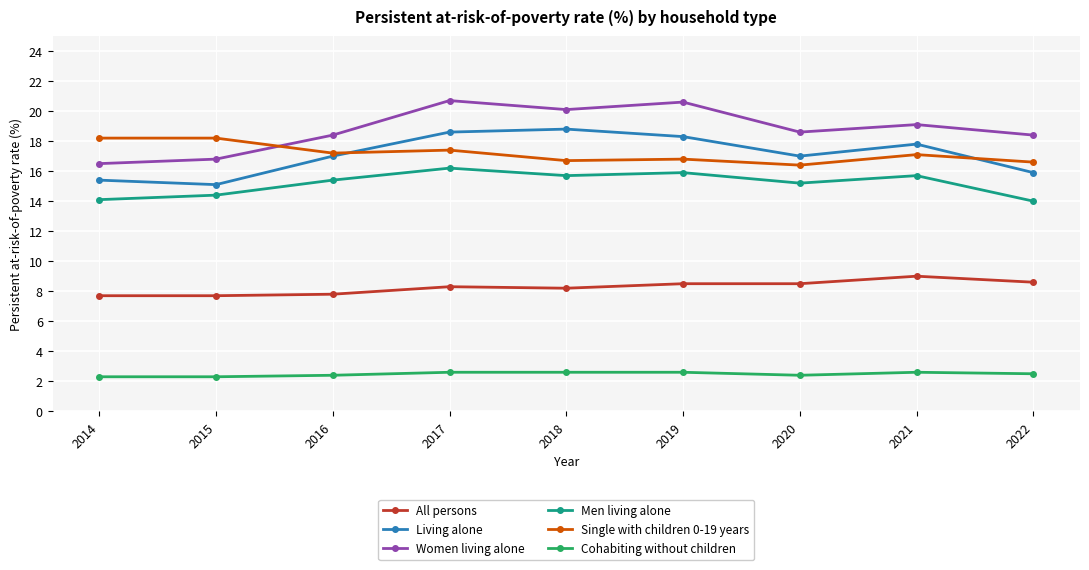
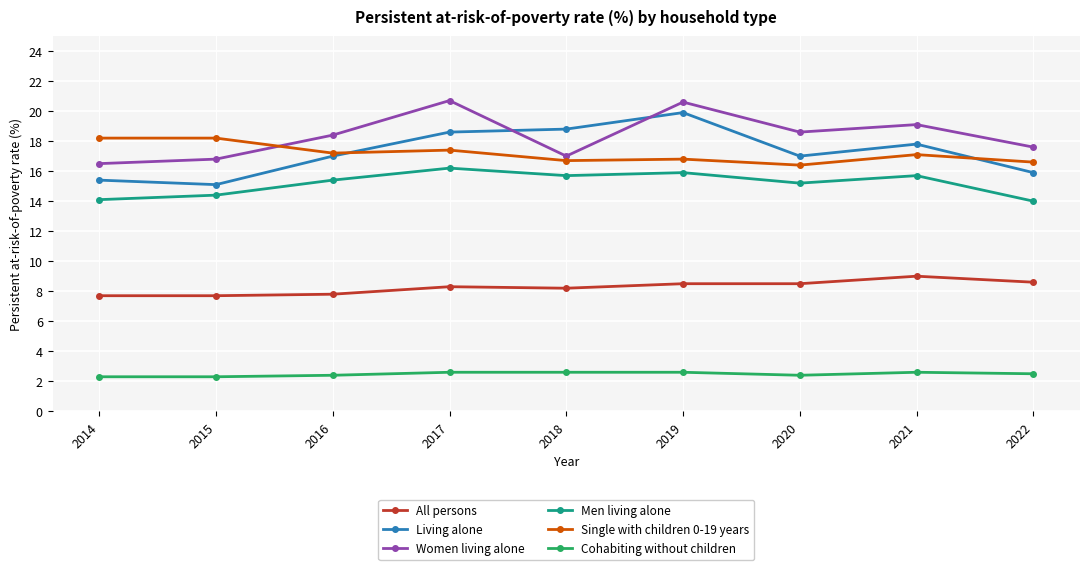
  {
    "Living alone": {
      "2014": 15.4,
      "2015": 15.1,
      "2016": 17.0,
      "2017": 18.6,
      "2018": 18.8,
-     "2019": 18.3,
+     "2019": 19.9,
      "2020": 17.0,
      "2021": 17.8,
      "2022": 15.9
    },
    "Women living alone": {
      "2014": 16.5,
      "2015": 16.8,
      "2016": 18.4,
      "2017": 20.7,
-     "2018": 20.1,
+     "2018": 17.0,
      "2019": 20.6,
      "2020": 18.6,
      "2021": 19.1,
-     "2022": 18.4
+     "2022": 17.6
    }
  }
